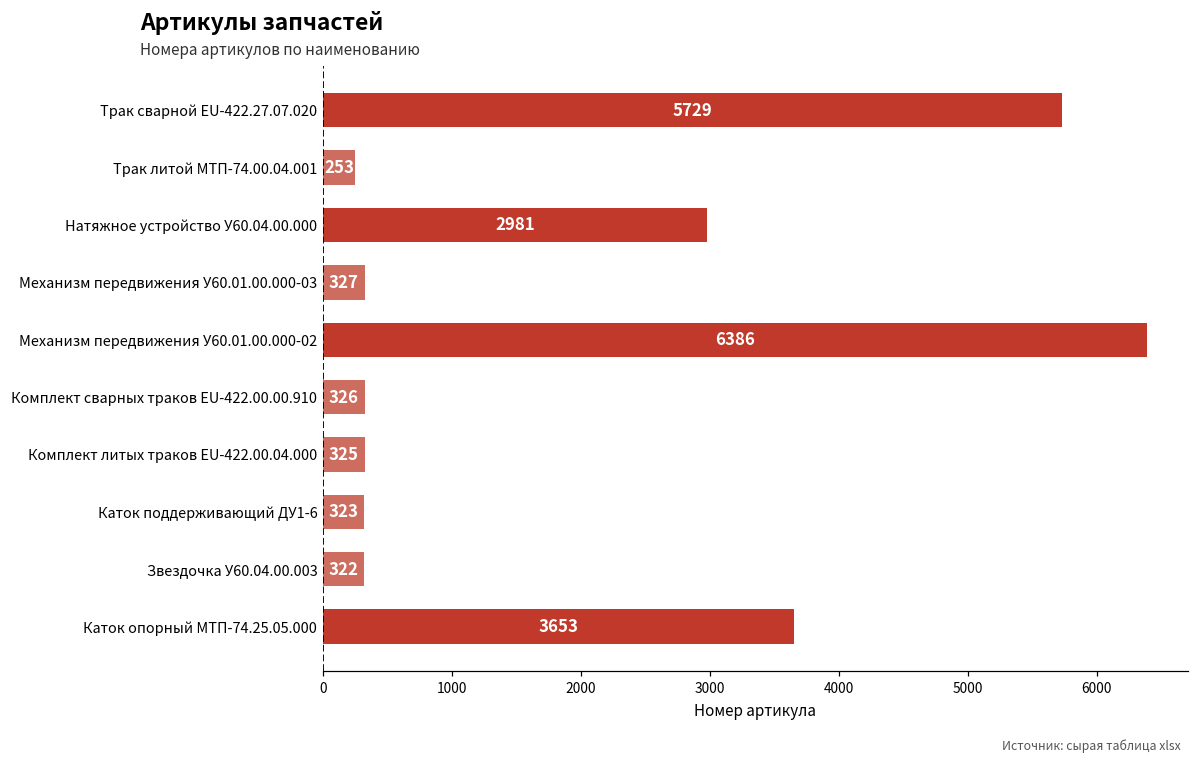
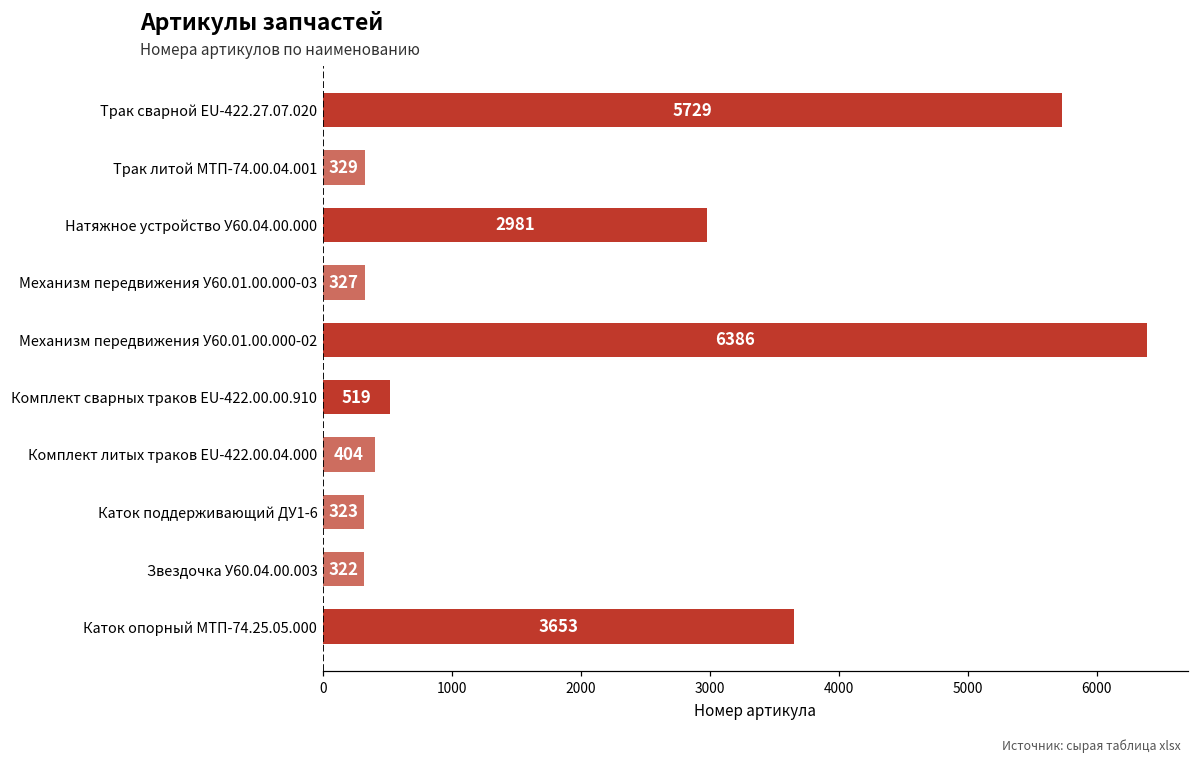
  {
    "Трак сварной EU-422.27.07.020": 5729,
-   "Трак литой МТП-74.00.04.001": 253,
+   "Трак литой МТП-74.00.04.001": 329,
    "Натяжное устройство У60.04.00.000": 2981,
    "Механизм передвижения У60.01.00.000-03": 327,
    "Механизм передвижения У60.01.00.000-02": 6386,
-   "Комплект сварных траков EU-422.00.00.910": 326,
-   "Комплект литых траков EU-422.00.04.000": 325,
+   "Комплект сварных траков EU-422.00.00.910": 519,
+   "Комплект литых траков EU-422.00.04.000": 404,
    "Каток поддерживающий ДУ1-6": 323,
    "Звездочка У60.04.00.003": 322,
    "Каток опорный МТП-74.25.05.000": 3653
  }
